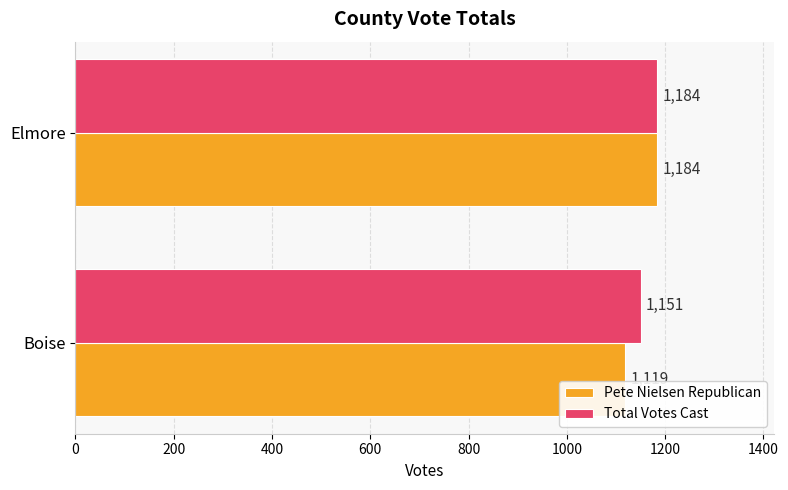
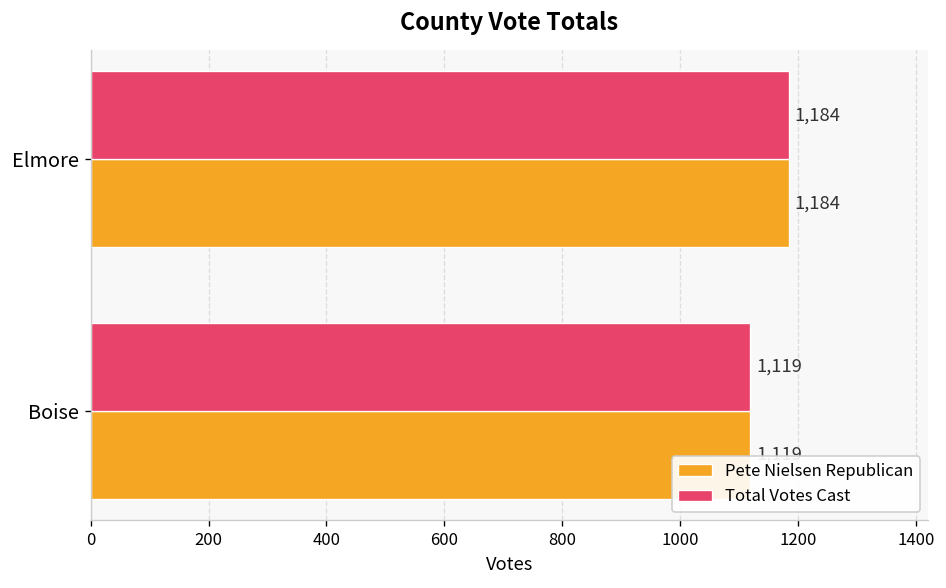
  {
    "Pete Nielsen Republican": {
      "Elmore": "1,184"
    },
    "Total Votes Cast": {
      "Elmore": "1,184",
-     "Boise": "1,151"
+     "Boise": "1,119"
    }
  }
